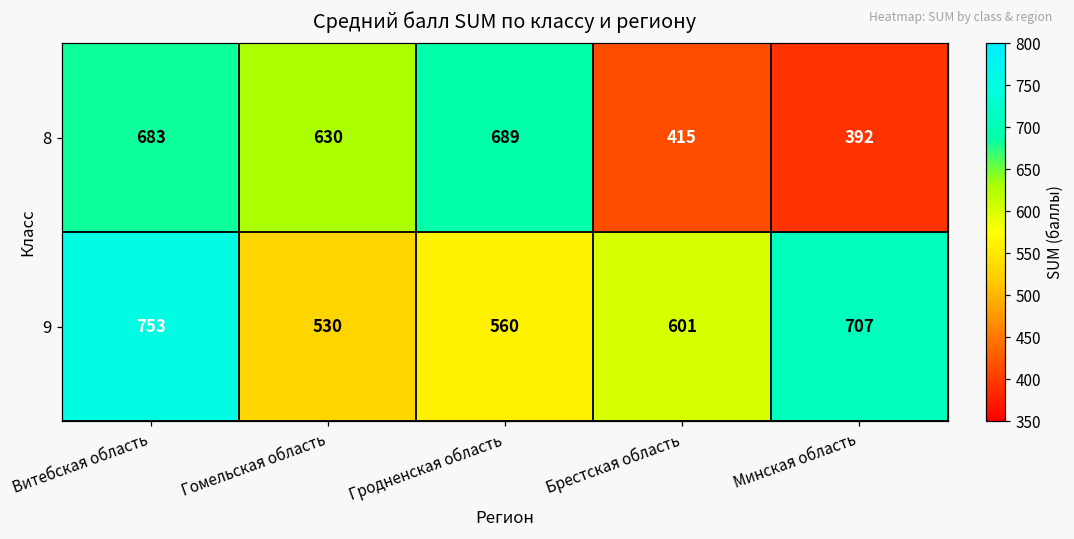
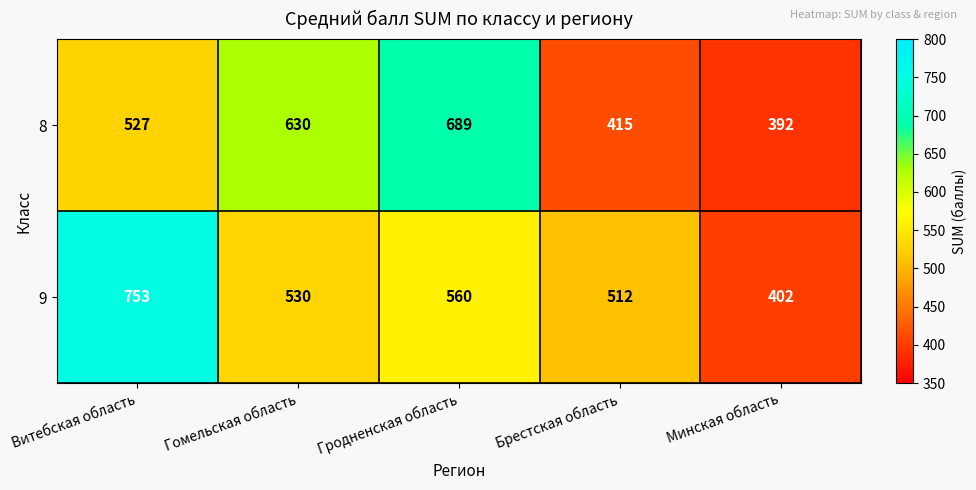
  {
    "8": {
-     "Витебская область": 683,
+     "Витебская область": 527,
      "Гомельская область": 630,
      "Гродненская область": 689,
      "Брестская область": 415,
      "Минская область": 392
    },
    "9": {
      "Витебская область": 753,
      "Гомельская область": 530,
      "Гродненская область": 560,
-     "Брестская область": 601,
-     "Минская область": 707
+     "Брестская область": 512,
+     "Минская область": 402
    }
  }
